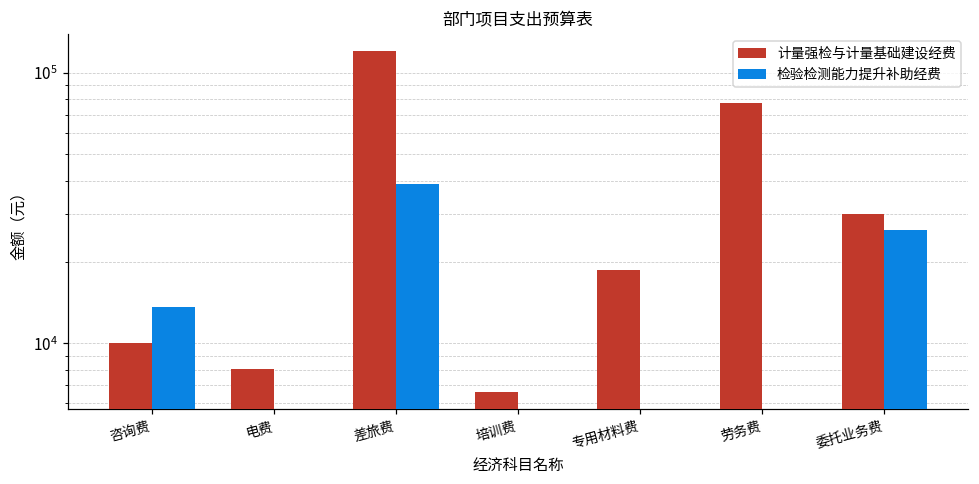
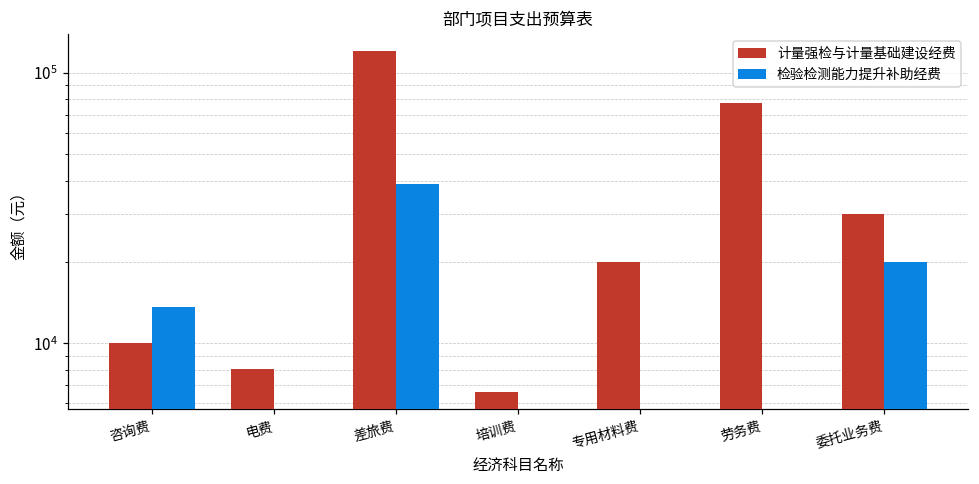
  {
    "计量强检与计量基础建设经费": {
      "咨询费": 10000,
      "电费": 8000,
      "差旅费": 120000,
      "培训费": 6600,
-     "专用材料费": 19000,
+     "专用材料费": 20000,
      "劳务费": 77000,
      "委托业务费": 30000
    },
    "检验检测能力提升补助经费": {
      "咨询费": 14000,
      "差旅费": 39000,
-     "委托业务费": 26000
+     "委托业务费": 20000
    }
  }
